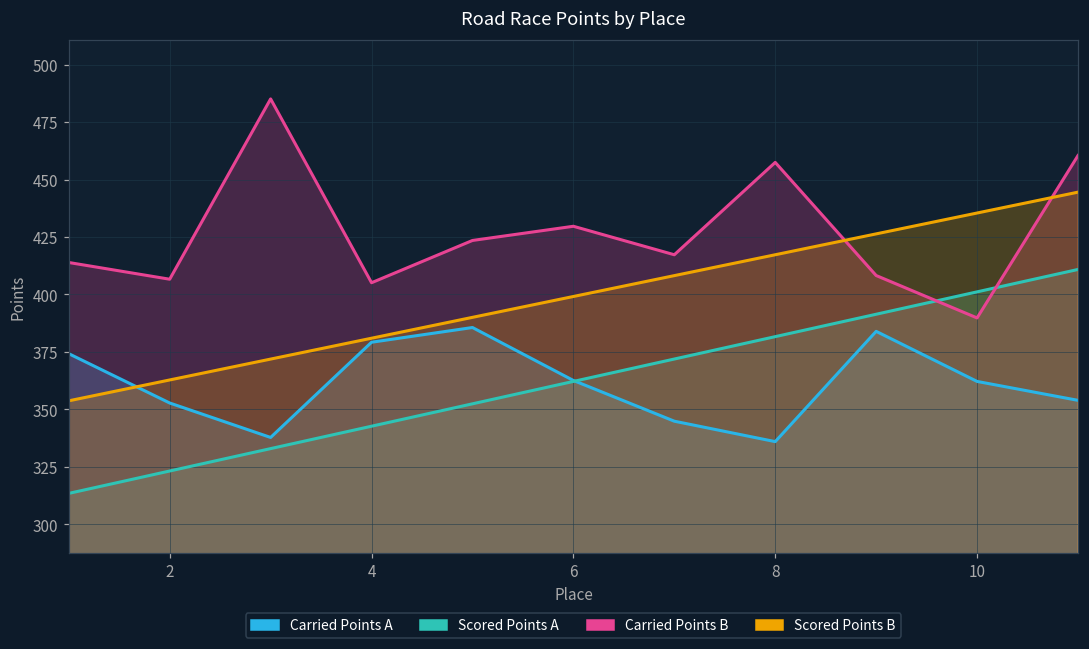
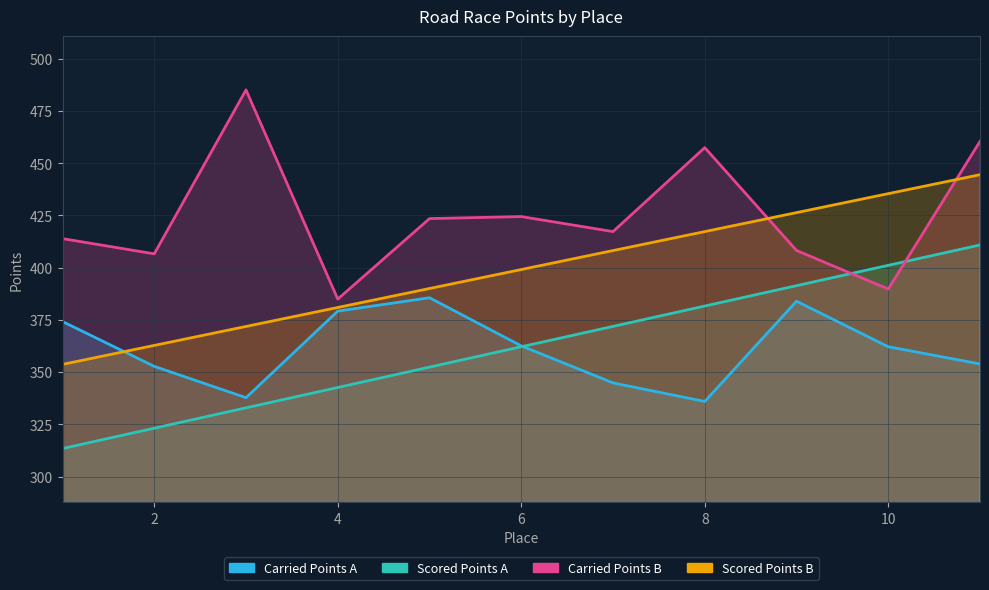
  {
    "Carried Points B": {
      "2": 407,
-     "4": 405,
-     "6": 430,
+     "4": 385,
+     "6": 424,
      "8": 457,
      "10": 390
    },
    "Scored Points B": {
      "2": 363,
      "4": 381,
      "6": 399,
      "8": 417,
      "10": 435
    }
  }
